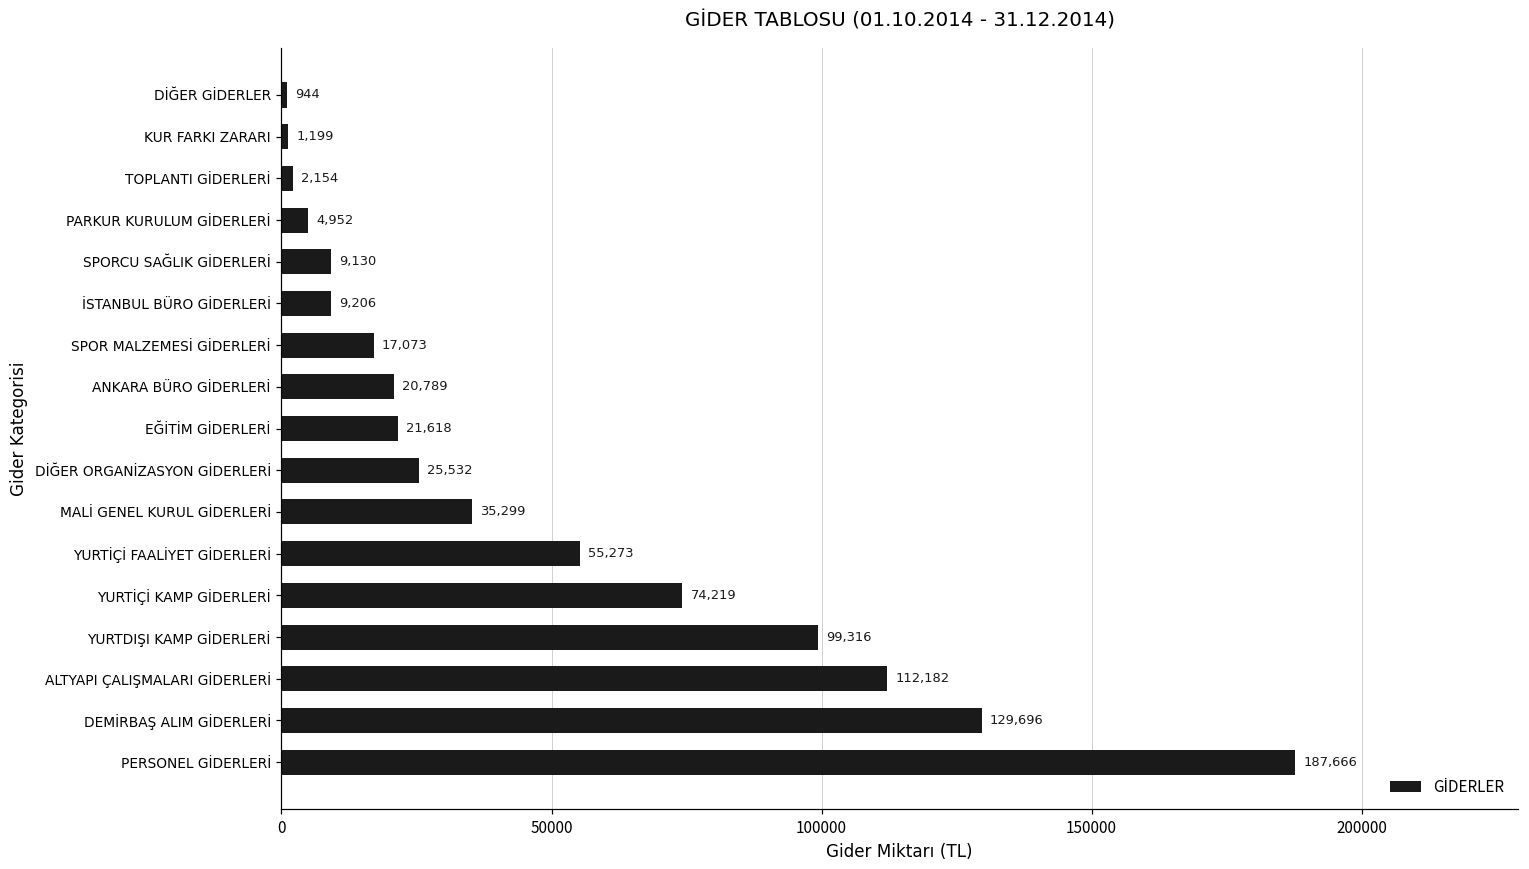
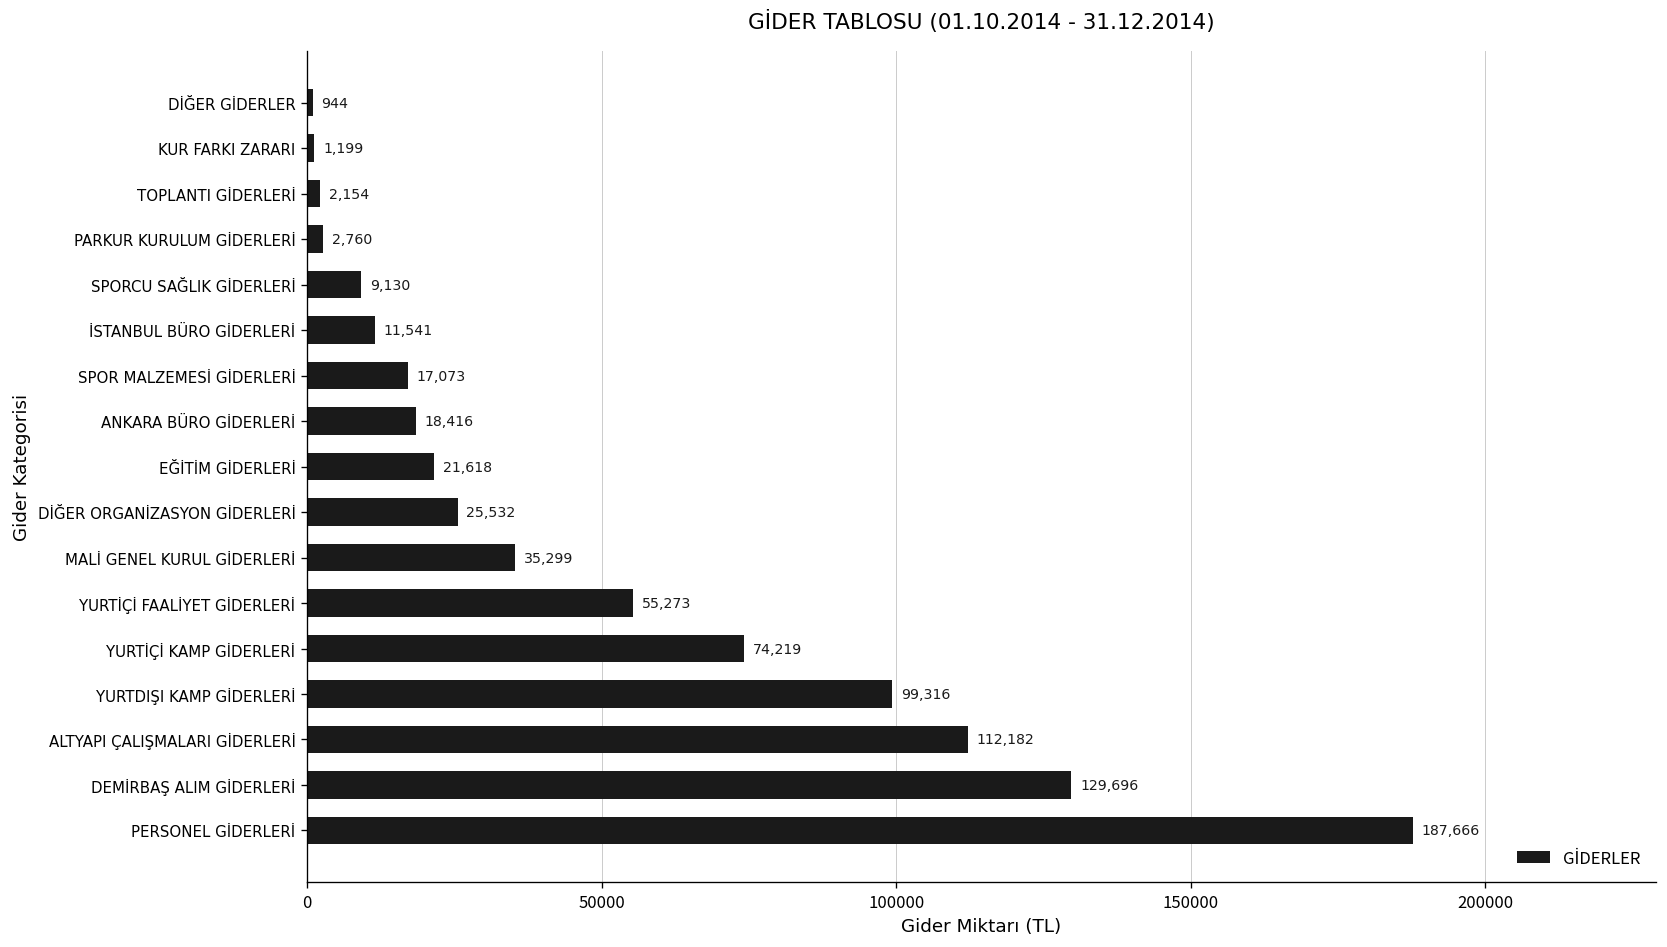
  {
    "DİĞER GİDERLER": "944",
    "KUR FARKI ZARARI": "1,199",
    "TOPLANTI GİDERLERİ": "2,154",
-   "PARKUR KURULUM GİDERLERİ": "4,952",
+   "PARKUR KURULUM GİDERLERİ": "2,760",
    "SPORCU SAĞLIK GİDERLERİ": "9,130",
-   "İSTANBUL BÜRO GİDERLERİ": "9,206",
+   "İSTANBUL BÜRO GİDERLERİ": "11,541",
    "SPOR MALZEMESİ GİDERLERİ": "17,073",
-   "ANKARA BÜRO GİDERLERİ": "20,789",
+   "ANKARA BÜRO GİDERLERİ": "18,416",
    "EĞİTİM GİDERLERİ": "21,618",
    "DİĞER ORGANİZASYON GİDERLERİ": "25,532",
    "MALİ GENEL KURUL GİDERLERİ": "35,299",
    "YURTİÇİ FAALİYET GİDERLERİ": "55,273",
    "YURTİÇİ KAMP GİDERLERİ": "74,219",
    "YURTDIŞI KAMP GİDERLERİ": "99,316",
    "ALTYAPI ÇALIŞMALARI GİDERLERİ": "112,182",
    "DEMİRBAŞ ALIM GİDERLERİ": "129,696",
    "PERSONEL GİDERLERİ": "187,666"
  }
